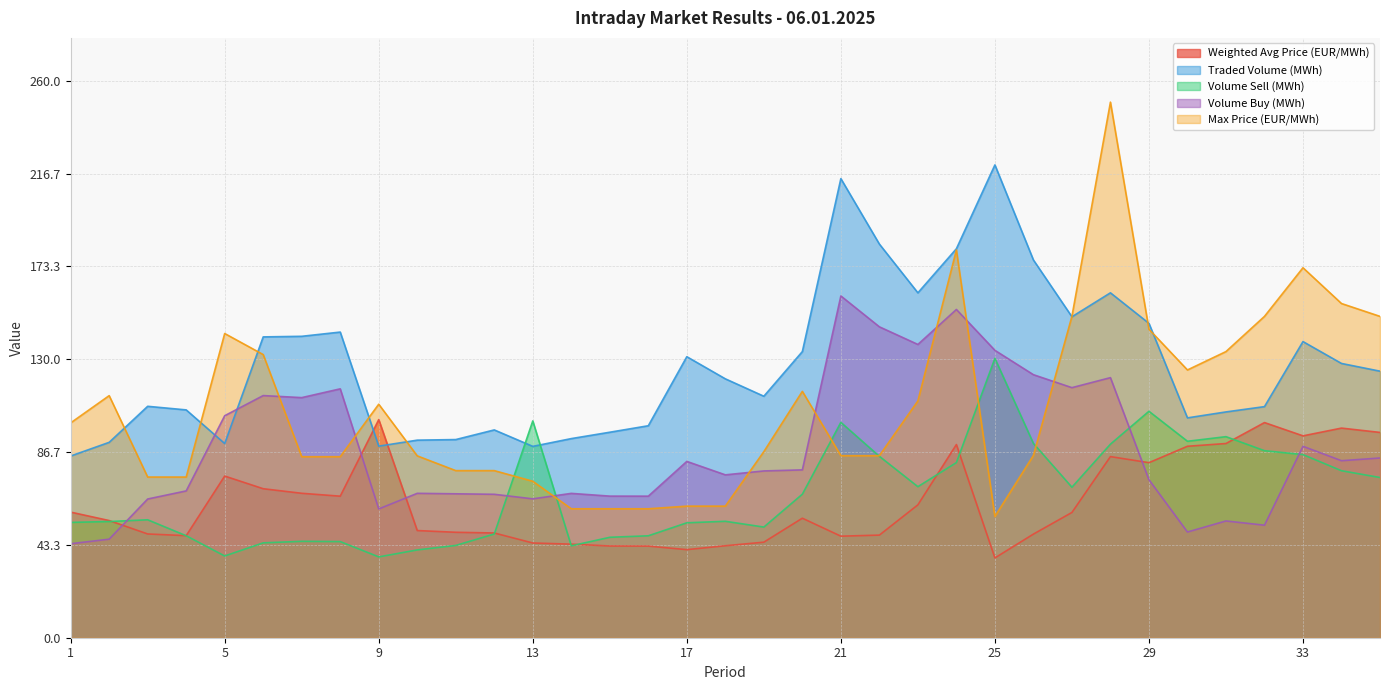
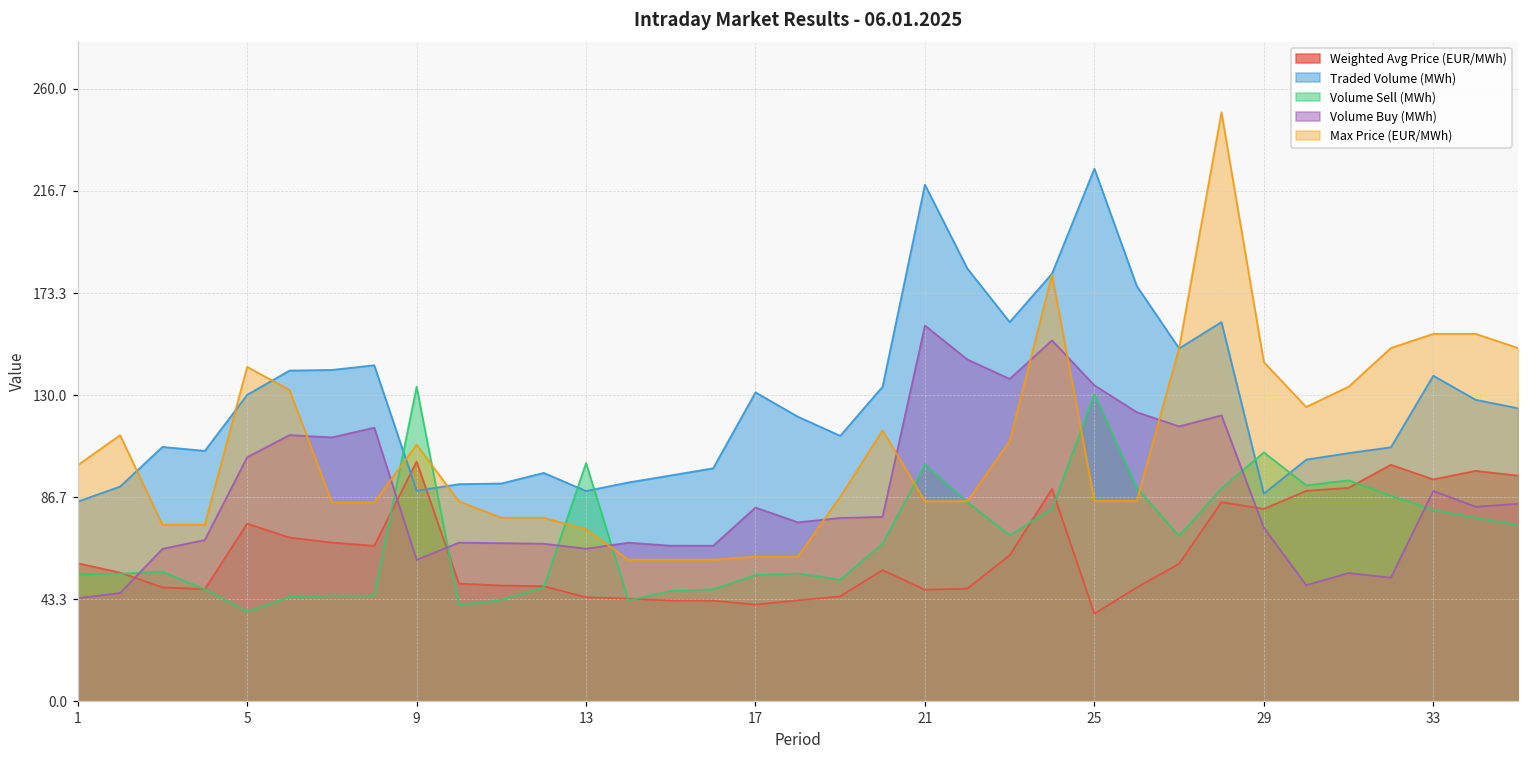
  {
    "Weighted Avg Price (EUR/MWh)": {
      "1": 59,
      "5": 75,
      "9": 102,
      "13": 44,
      "17": 41,
      "21": 47,
      "25": 37,
      "29": 82,
      "33": 94
    },
    "Traded Volume (MWh)": {
      "1": 85,
-     "5": 91,
+     "5": 130,
      "9": 89,
      "13": 89,
      "17": 131,
-     "21": 214,
-     "25": 221,
-     "29": 147,
+     "21": 219,
+     "25": 226,
+     "29": 88,
      "33": 138
    },
    "Volume Sell (MWh)": {
      "1": 54,
      "5": 38,
-     "9": 38,
+     "9": 134,
      "13": 101,
      "17": 54,
      "21": 101,
      "25": 130,
      "29": 106,
-     "33": 85
+     "33": 81
    },
    "Volume Buy (MWh)": {
      "1": 44,
      "5": 104,
      "9": 60,
      "13": 65,
      "17": 82,
      "21": 160,
      "25": 134,
      "29": 74,
      "33": 89
    },
    "Max Price (EUR/MWh)": {
      "1": 100,
      "5": 142,
      "9": 109,
      "13": 73,
      "17": 61,
      "21": 85,
-     "25": 57,
+     "25": 85,
      "29": 144,
-     "33": 173
+     "33": 156
    }
  }
